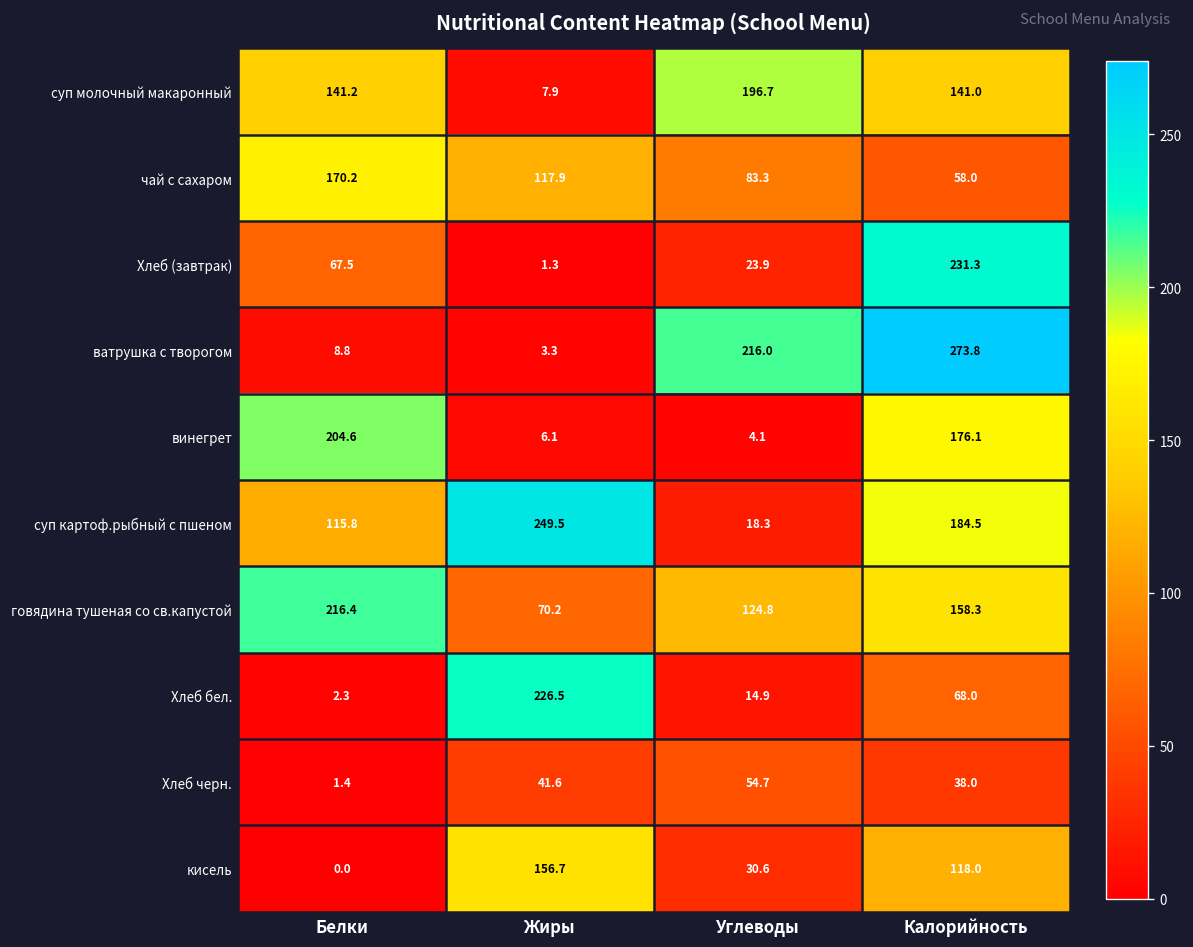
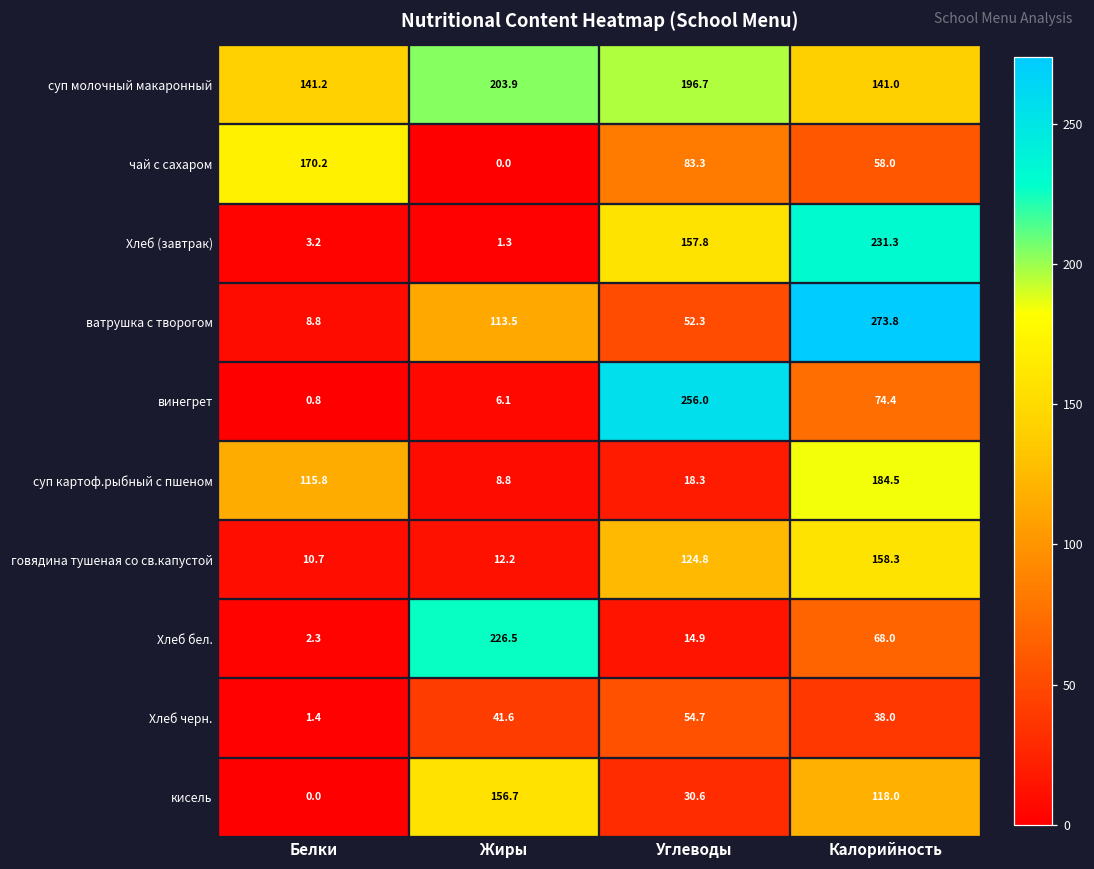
  {
    "суп молочный макаронный": {
      "Белки": 141.2,
-     "Жиры": 7.9,
+     "Жиры": 203.9,
      "Углеводы": 196.7,
      "Калорийность": 141.0
    },
    "чай с сахаром": {
      "Белки": 170.2,
-     "Жиры": 117.9,
+     "Жиры": 0.0,
      "Углеводы": 83.3,
      "Калорийность": 58.0
    },
    "Хлеб (завтрак)": {
-     "Белки": 67.5,
+     "Белки": 3.2,
      "Жиры": 1.3,
-     "Углеводы": 23.9,
+     "Углеводы": 157.8,
      "Калорийность": 231.3
    },
    "ватрушка с творогом": {
      "Белки": 8.8,
-     "Жиры": 3.3,
-     "Углеводы": 216.0,
+     "Жиры": 113.5,
+     "Углеводы": 52.3,
      "Калорийность": 273.8
    },
    "винегрет": {
-     "Белки": 204.6,
+     "Белки": 0.8,
      "Жиры": 6.1,
-     "Углеводы": 4.1,
-     "Калорийность": 176.1
+     "Углеводы": 256.0,
+     "Калорийность": 74.4
    },
    "суп картоф.рыбный с пшеном": {
      "Белки": 115.8,
-     "Жиры": 249.5,
+     "Жиры": 8.8,
      "Углеводы": 18.3,
      "Калорийность": 184.5
    },
    "говядина тушеная со св.капустой": {
-     "Белки": 216.4,
-     "Жиры": 70.2,
+     "Белки": 10.7,
+     "Жиры": 12.2,
      "Углеводы": 124.8,
      "Калорийность": 158.3
    },
    "Хлеб бел.": {
      "Белки": 2.3,
      "Жиры": 226.5,
      "Углеводы": 14.9,
      "Калорийность": 68.0
    },
    "Хлеб черн.": {
      "Белки": 1.4,
      "Жиры": 41.6,
      "Углеводы": 54.7,
      "Калорийность": 38.0
    },
    "кисель": {
      "Белки": 0.0,
      "Жиры": 156.7,
      "Углеводы": 30.6,
      "Калорийность": 118.0
    }
  }
